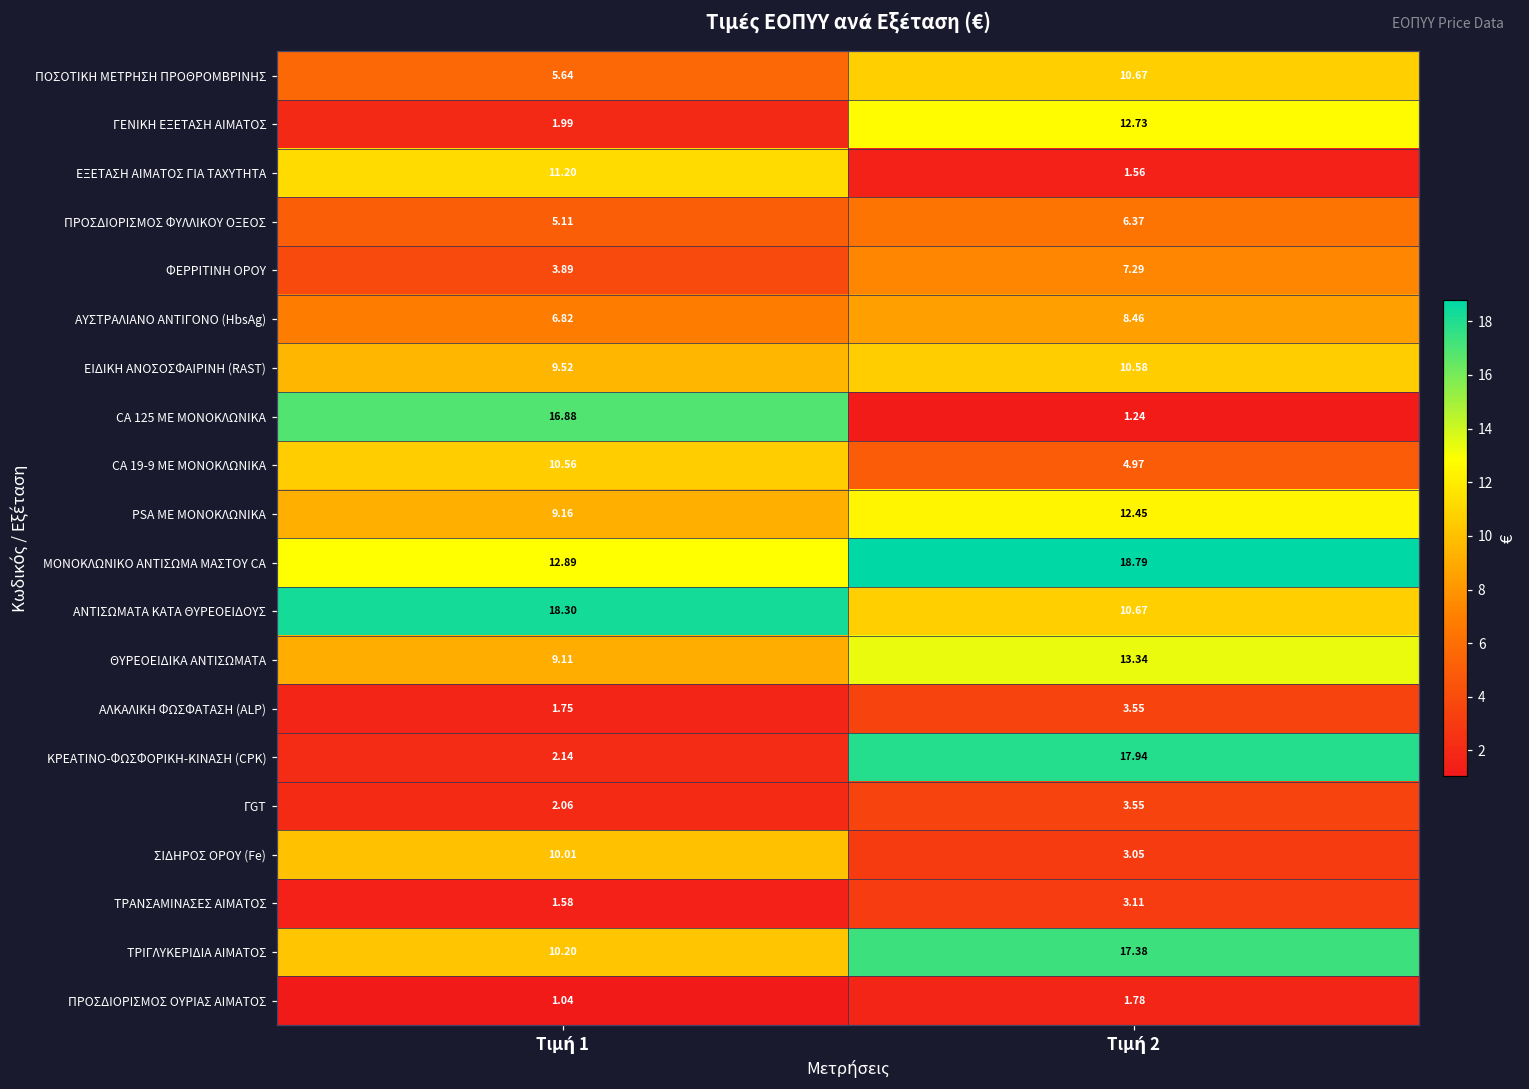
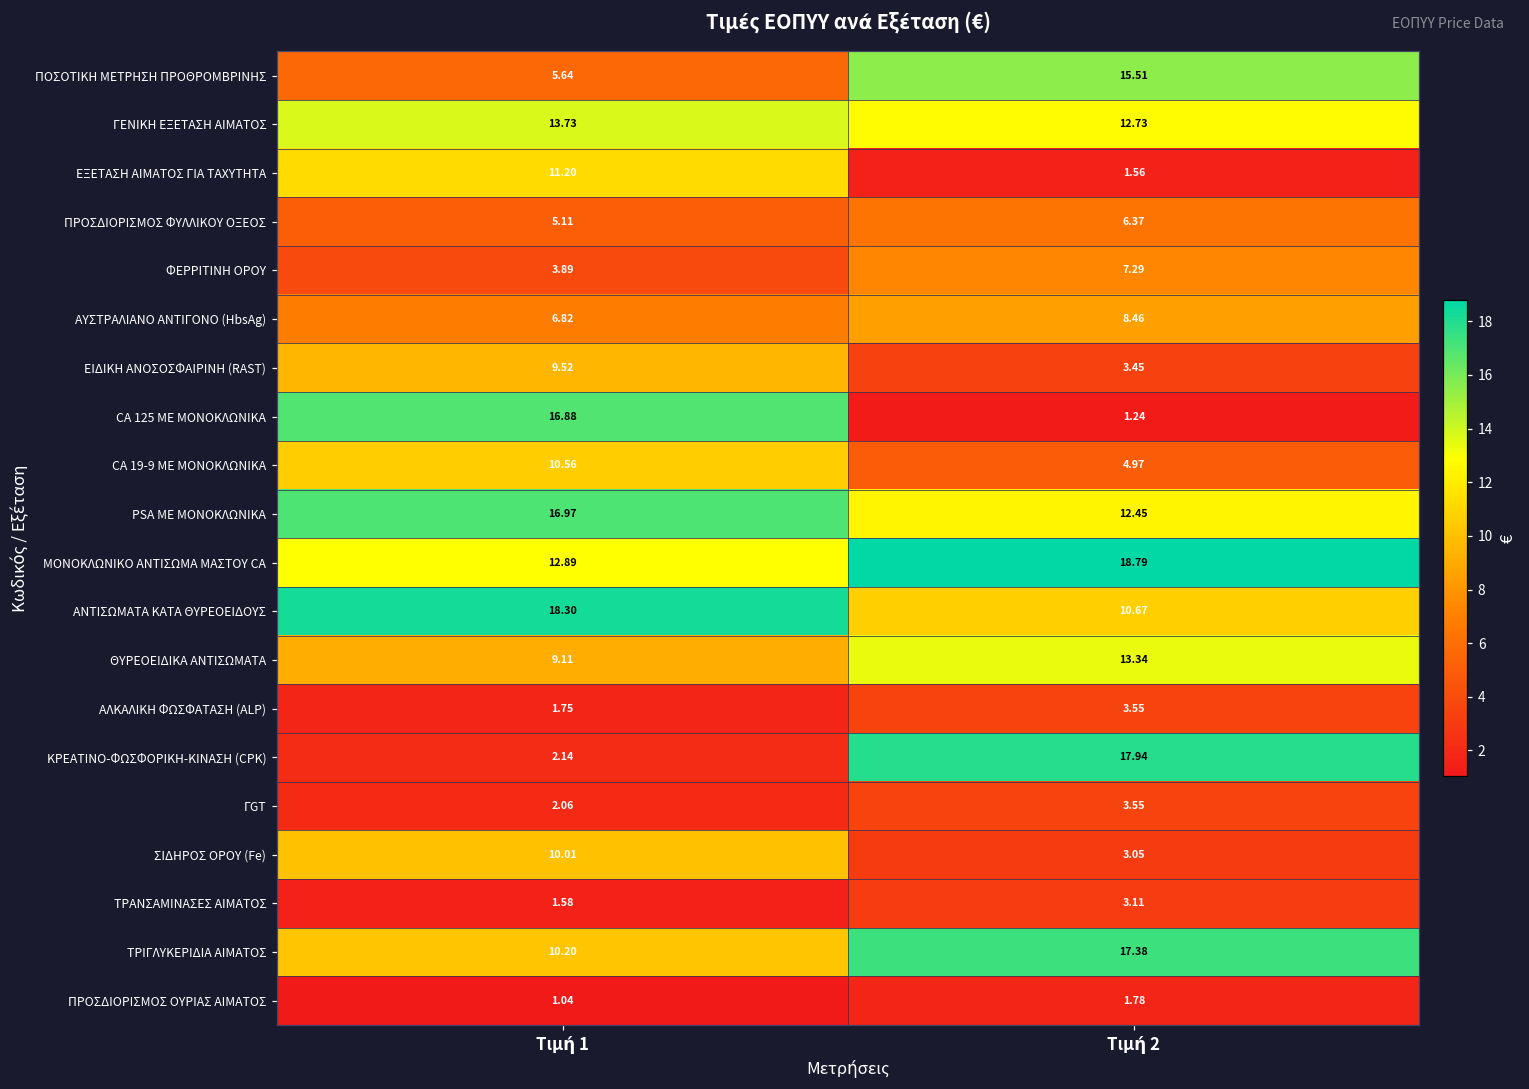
  {
    "ΠΟΣΟΤΙΚΗ ΜΕΤΡΗΣΗ ΠΡΟΘΡΟΜΒΡΙΝΗΣ": {
      "Τιμή 1": 5.64,
-     "Τιμή 2": 10.67
+     "Τιμή 2": 15.51
    },
    "ΓΕΝΙΚΗ ΕΞΕΤΑΣΗ ΑΙΜΑΤΟΣ": {
-     "Τιμή 1": 1.99,
+     "Τιμή 1": 13.73,
      "Τιμή 2": 12.73
    },
    "ΕΞΕΤΑΣΗ ΑΙΜΑΤΟΣ ΓΙΑ ΤΑΧΥΤΗΤΑ": {
      "Τιμή 1": 11.20,
      "Τιμή 2": 1.56
    },
    "ΠΡΟΣΔΙΟΡΙΣΜΟΣ ΦΥΛΛΙΚΟΥ ΟΞΕΟΣ": {
      "Τιμή 1": 5.11,
      "Τιμή 2": 6.37
    },
    "ΦΕΡΡΙΤΙΝΗ ΟΡΟΥ": {
      "Τιμή 1": 3.89,
      "Τιμή 2": 7.29
    },
    "ΑΥΣΤΡΑΛΙΑΝΟ ΑΝΤΙΓΟΝΟ (HbsAg)": {
      "Τιμή 1": 6.82,
      "Τιμή 2": 8.46
    },
    "ΕΙΔΙΚΗ ΑΝΟΣΟΣΦΑΙΡΙΝΗ (RAST)": {
      "Τιμή 1": 9.52,
-     "Τιμή 2": 10.58
+     "Τιμή 2": 3.45
    },
    "CA 125 ΜΕ ΜΟΝΟΚΛΩΝΙΚΑ": {
      "Τιμή 1": 16.88,
      "Τιμή 2": 1.24
    },
    "CA 19-9 ΜΕ ΜΟΝΟΚΛΩΝΙΚΑ": {
      "Τιμή 1": 10.56,
      "Τιμή 2": 4.97
    },
    "PSA ΜΕ ΜΟΝΟΚΛΩΝΙΚΑ": {
-     "Τιμή 1": 9.16,
+     "Τιμή 1": 16.97,
      "Τιμή 2": 12.45
    },
    "ΜΟΝΟΚΛΩΝΙΚΟ ΑΝΤΙΣΩΜΑ ΜΑΣΤΟΥ CA": {
      "Τιμή 1": 12.89,
      "Τιμή 2": 18.79
    },
    "ΑΝΤΙΣΩΜΑΤΑ ΚΑΤΑ ΘΥΡΕΟΕΙΔΟΥΣ": {
      "Τιμή 1": 18.30,
      "Τιμή 2": 10.67
    },
    "ΘΥΡΕΟΕΙΔΙΚΑ ΑΝΤΙΣΩΜΑΤΑ": {
      "Τιμή 1": 9.11,
      "Τιμή 2": 13.34
    },
    "ΑΛΚΑΛΙΚΗ ΦΩΣΦΑΤΑΣΗ (ALP)": {
      "Τιμή 1": 1.75,
      "Τιμή 2": 3.55
    },
    "ΚΡΕΑΤΙΝΟ-ΦΩΣΦΟΡΙΚΗ-ΚΙΝΑΣΗ (CPK)": {
      "Τιμή 1": 2.14,
      "Τιμή 2": 17.94
    },
    "ΓGT": {
      "Τιμή 1": 2.06,
      "Τιμή 2": 3.55
    },
    "ΣΙΔΗΡΟΣ ΟΡΟΥ (Fe)": {
      "Τιμή 1": 10.01,
      "Τιμή 2": 3.05
    },
    "ΤΡΑΝΣΑΜΙΝΑΣΕΣ ΑΙΜΑΤΟΣ": {
      "Τιμή 1": 1.58,
      "Τιμή 2": 3.11
    },
    "ΤΡΙΓΛΥΚΕΡΙΔΙΑ ΑΙΜΑΤΟΣ": {
      "Τιμή 1": 10.20,
      "Τιμή 2": 17.38
    },
    "ΠΡΟΣΔΙΟΡΙΣΜΟΣ ΟΥΡΙΑΣ ΑΙΜΑΤΟΣ": {
      "Τιμή 1": 1.04,
      "Τιμή 2": 1.78
    }
  }
